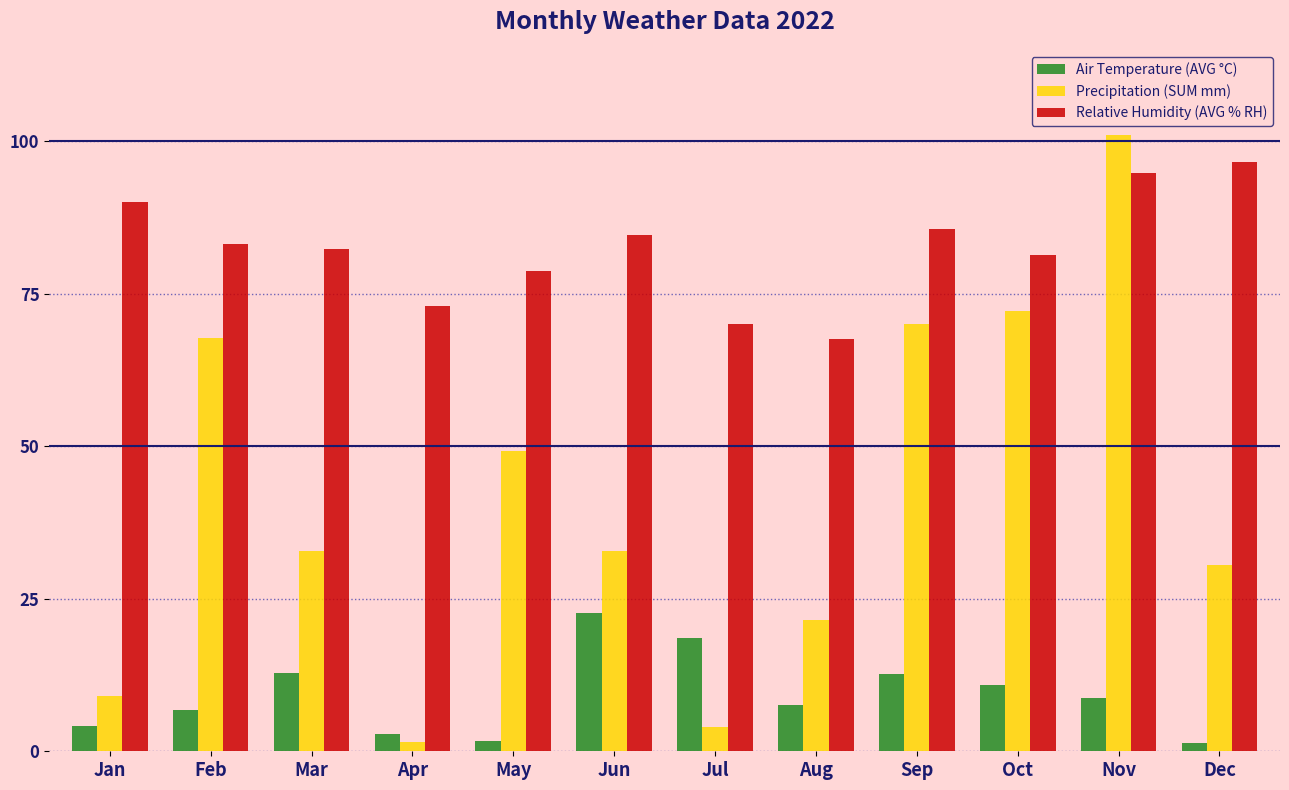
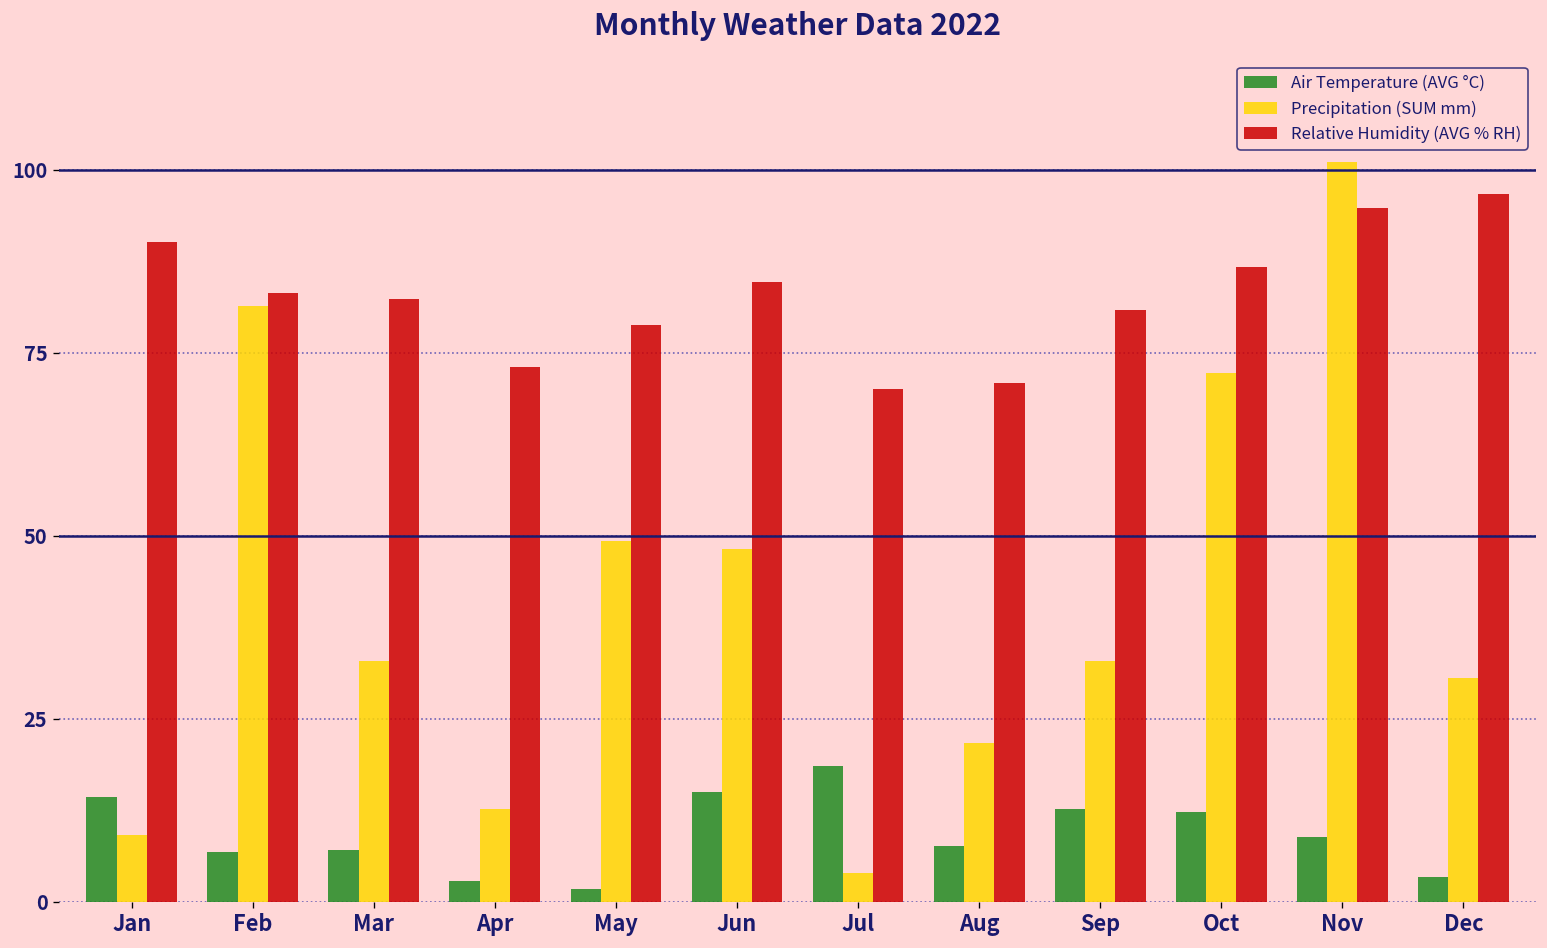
  {
    "Air Temperature (AVG °C)": {
-     "Jan": 4,
+     "Jan": 14,
      "Feb": 7,
-     "Mar": 13,
+     "Mar": 7,
      "Apr": 3,
      "May": 2,
-     "Jun": 23,
+     "Jun": 15,
      "Jul": 19,
      "Aug": 8,
      "Sep": 13,
-     "Oct": 11,
+     "Oct": 12,
      "Nov": 9,
-     "Dec": 1
+     "Dec": 3
    },
    "Precipitation (SUM mm)": {
      "Jan": 9,
-     "Feb": 68,
+     "Feb": 81,
      "Mar": 33,
-     "Apr": 2,
+     "Apr": 13,
      "May": 49,
-     "Jun": 33,
+     "Jun": 48,
      "Jul": 4,
      "Aug": 22,
-     "Sep": 70,
+     "Sep": 33,
      "Oct": 72,
      "Nov": 101,
      "Dec": 31
    },
    "Relative Humidity (AVG % RH)": {
      "Jan": 90,
      "Feb": 83,
      "Mar": 82,
      "Apr": 73,
      "May": 79,
      "Jun": 85,
      "Jul": 70,
-     "Aug": 68,
-     "Sep": 86,
-     "Oct": 81,
+     "Aug": 71,
+     "Sep": 81,
+     "Oct": 87,
      "Nov": 95,
      "Dec": 97
    }
  }
